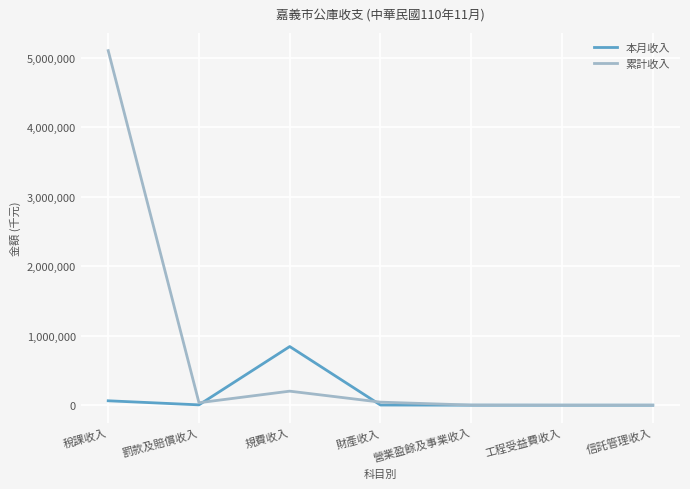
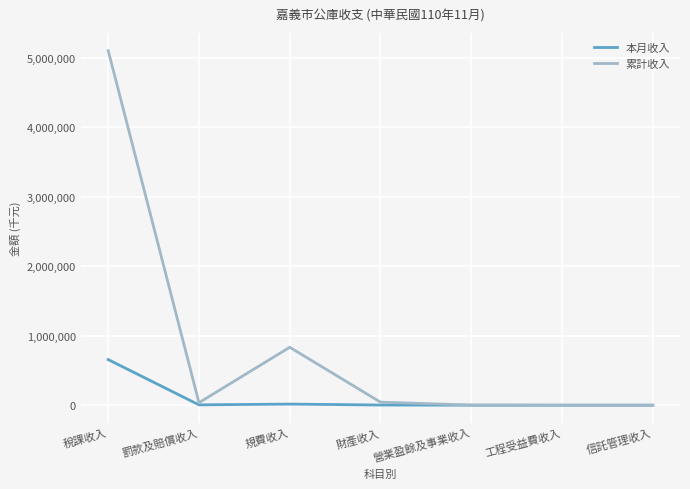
  {
    "本月收入": {
-     "稅課收入": "100,000",
-     "規費收入": "800,000",
+     "稅課收入": "700,000",
+     "規費收入": "0",
      "財產收入": "0"
    },
    "累計收入": {
      "稅課收入": "5,100,000",
-     "規費收入": "200,000",
+     "規費收入": "800,000",
      "財產收入": "0"
    }
  }
